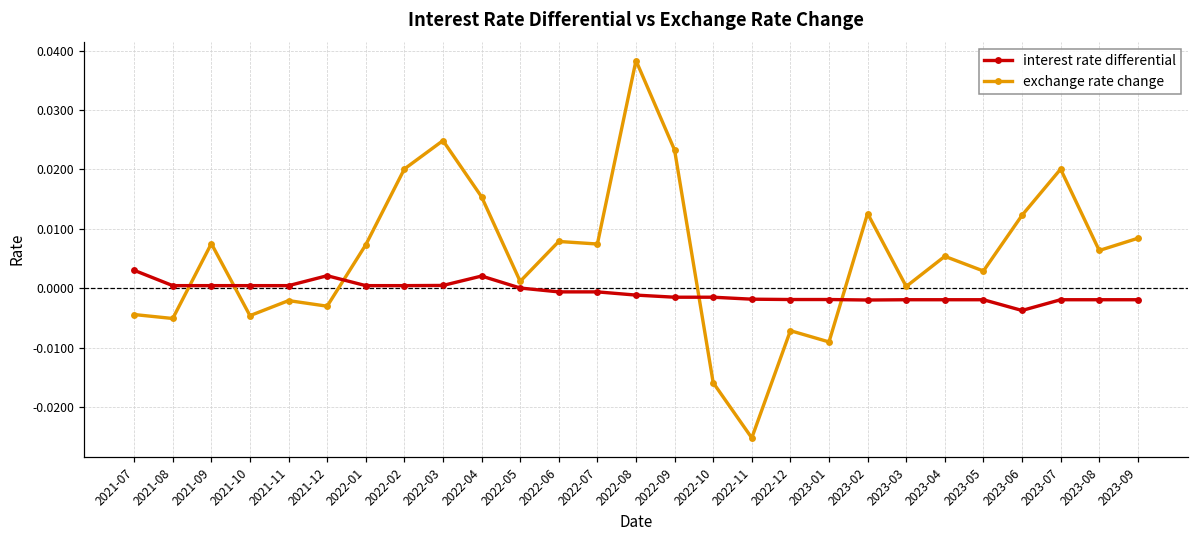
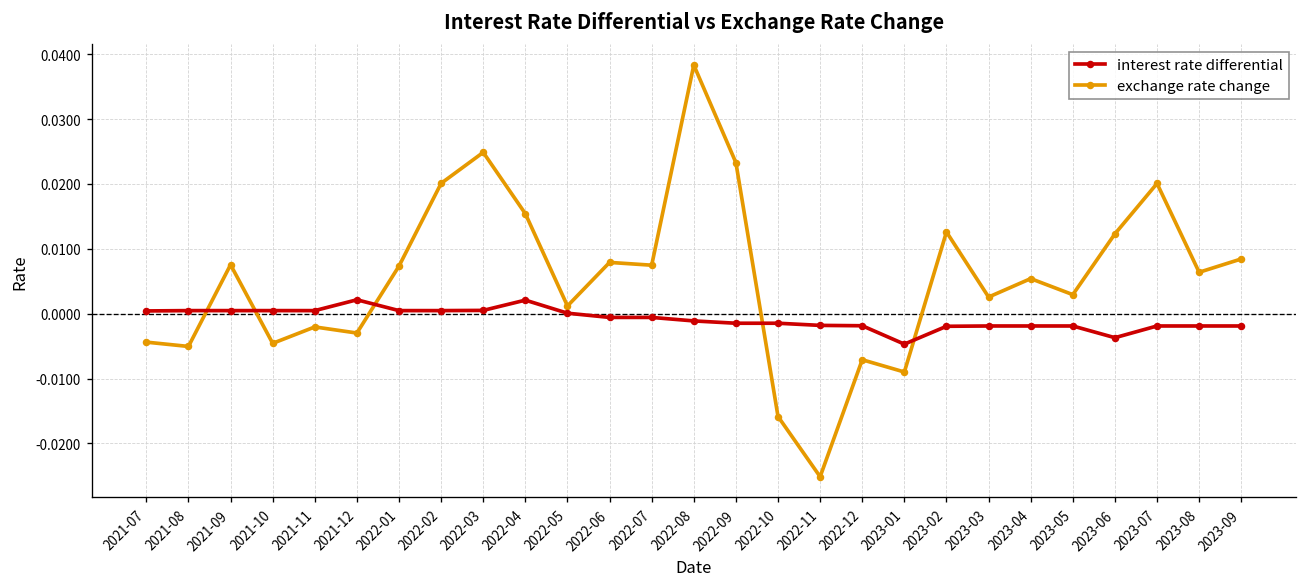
  {
    "interest rate differential": {
-     "2021-07": 0.003,
+     "2021-07": 0.000,
      "2021-08": 0.000,
      "2021-09": 0.000,
      "2021-10": 0.000,
      "2021-11": 0.000,
      "2021-12": 0.002,
      "2022-01": 0.000,
      "2022-02": 0.000,
      "2022-03": 0.000,
      "2022-04": 0.002,
      "2022-05": 0.000,
      "2022-06": -0.001,
      "2022-07": -0.001,
      "2022-08": -0.001,
      "2022-09": -0.001,
      "2022-10": -0.001,
      "2022-11": -0.002,
      "2022-12": -0.002,
-     "2023-01": -0.002,
+     "2023-01": -0.005,
      "2023-02": -0.002,
      "2023-03": -0.002,
      "2023-04": -0.002,
      "2023-05": -0.002,
      "2023-06": -0.004,
      "2023-07": -0.002,
      "2023-08": -0.002,
      "2023-09": -0.002
    },
    "exchange rate change": {
      "2021-07": -0.004,
      "2021-08": -0.005,
      "2021-09": 0.008,
      "2021-10": -0.005,
      "2021-11": -0.002,
      "2021-12": -0.003,
      "2022-01": 0.007,
      "2022-02": 0.020,
      "2022-03": 0.025,
      "2022-04": 0.015,
      "2022-05": 0.001,
      "2022-06": 0.008,
      "2022-07": 0.007,
      "2022-08": 0.038,
      "2022-09": 0.023,
      "2022-10": -0.016,
      "2022-11": -0.025,
      "2022-12": -0.007,
      "2023-01": -0.009,
      "2023-02": 0.013,
-     "2023-03": 0.000,
+     "2023-03": 0.003,
      "2023-04": 0.005,
      "2023-05": 0.003,
      "2023-06": 0.012,
      "2023-07": 0.020,
      "2023-08": 0.006,
      "2023-09": 0.008
    }
  }
